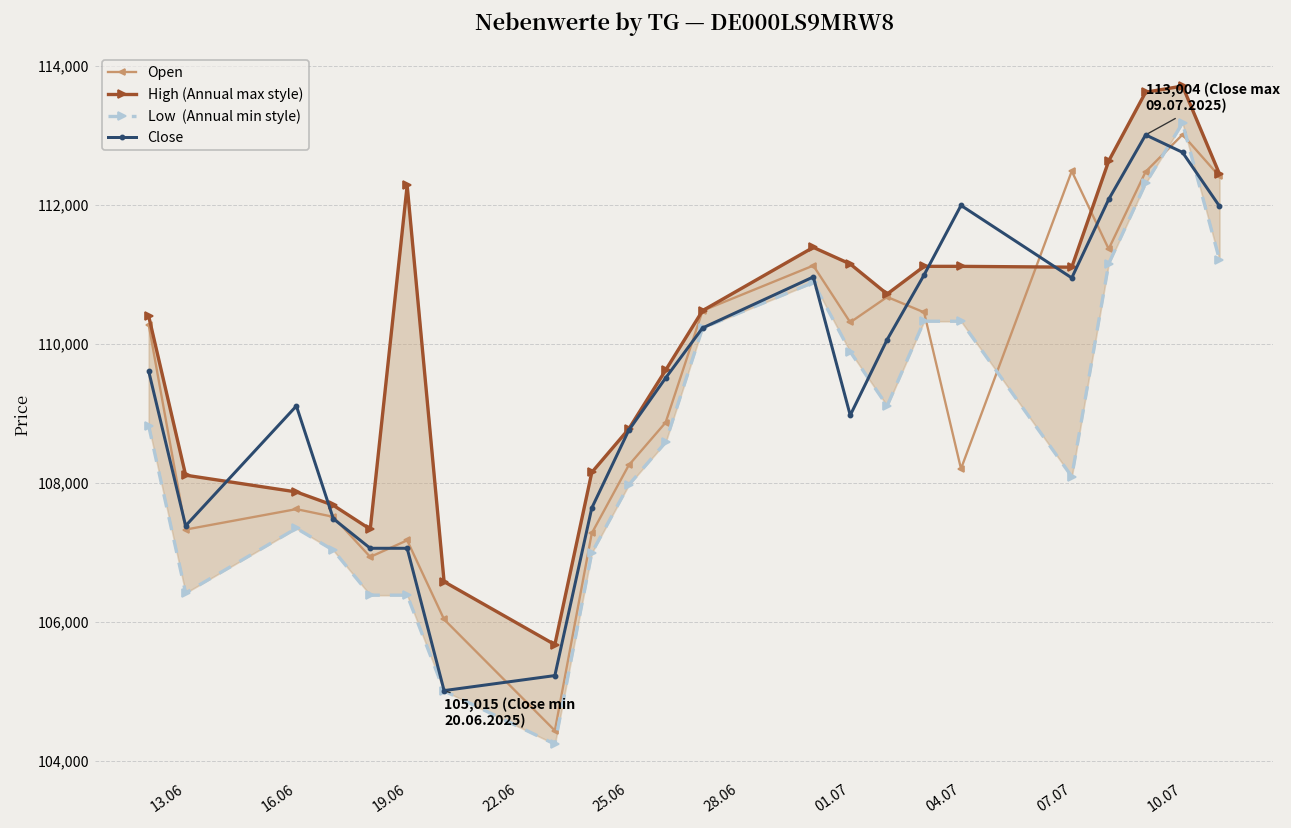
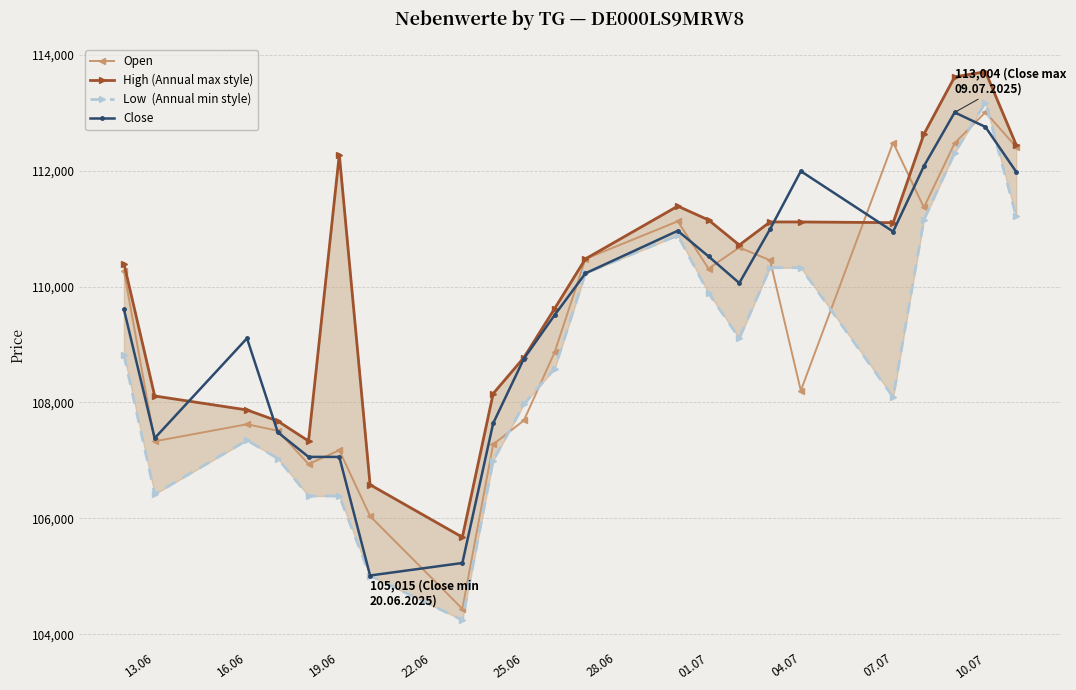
  {
    "Open": {
      "13.06": "107,300",
      "16.06": "107,600",
      "19.06": "107,200",
-     "25.06": "108,300",
+     "25.06": "107,700",
      "01.07": "110,300",
      "04.07": "108,200",
      "07.07": "112,500",
      "10.07": "113,000"
    },
    "High (Annual max style)": {
      "13.06": "108,100",
      "16.06": "107,900",
      "19.06": "112,300",
      "01.07": "111,100",
      "04.07": "111,100",
      "07.07": "111,100"
    },
    "Low (Annual min style)": {
      "13.06": "106,400",
      "16.06": "107,300",
      "19.06": "106,400",
      "25.06": "108,000",
      "01.07": "109,900",
      "04.07": "110,300",
      "07.07": "108,100"
    },
    "Close": {
      "13.06": "107,400",
      "16.06": "109,100",
      "19.06": "107,100",
-     "01.07": "109,000",
+     "01.07": "110,500",
      "04.07": "112,000",
      "07.07": "110,900",
      "10.07": "112,800"
    }
  }
